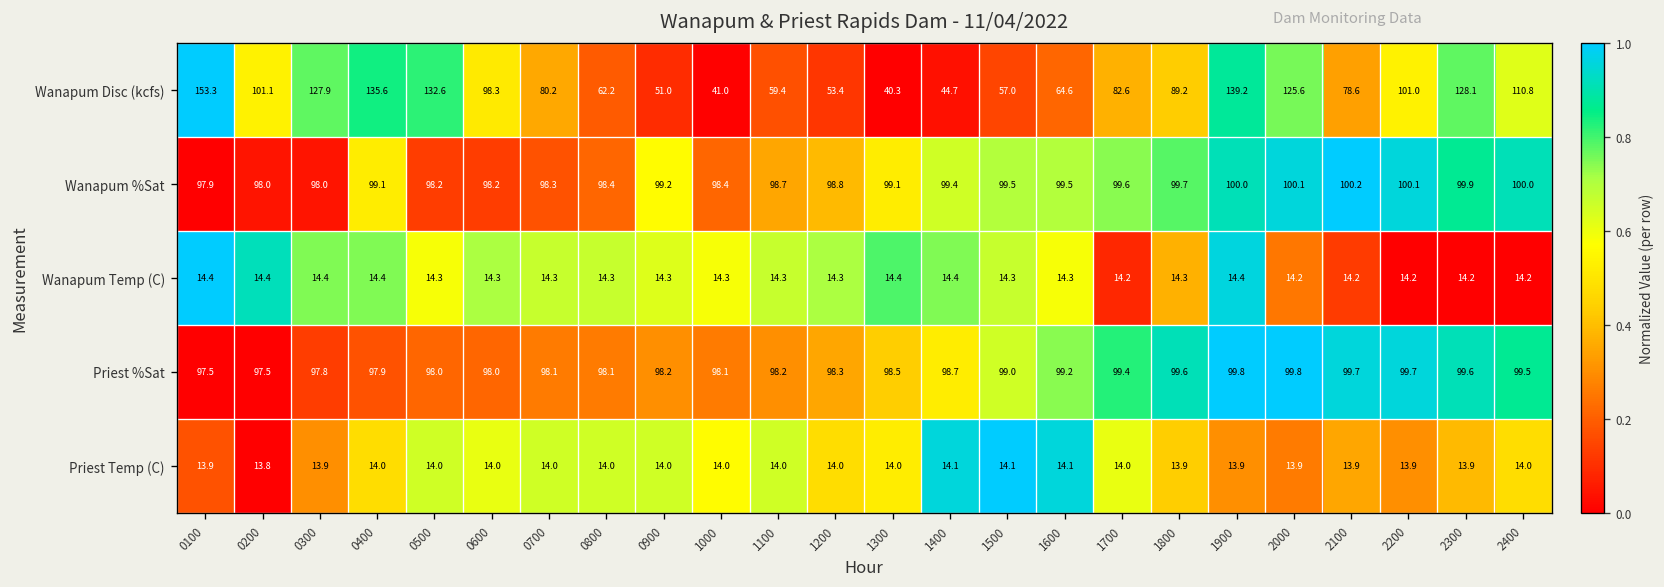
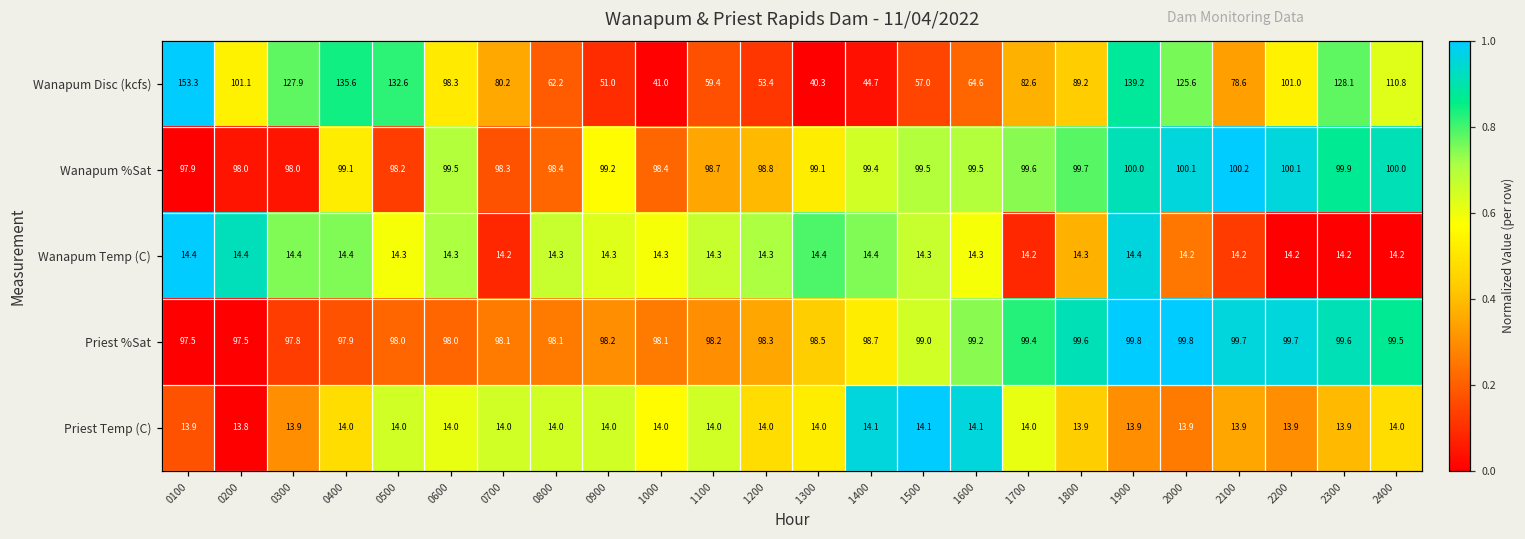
  {
    "Wanapum Disc (kcfs)": {
      "0100": 153.3,
      "0200": 101.1,
      "0300": 127.9,
      "0400": 135.6,
      "0500": 132.6,
      "0600": 98.3,
      "0700": 80.2,
      "0800": 62.2,
      "0900": 51.0,
      "1000": 41.0,
      "1100": 59.4,
      "1200": 53.4,
      "1300": 40.3,
      "1400": 44.7,
      "1500": 57.0,
      "1600": 64.6,
      "1700": 82.6,
      "1800": 89.2,
      "1900": 139.2,
      "2000": 125.6,
      "2100": 78.6,
      "2200": 101.0,
      "2300": 128.1,
      "2400": 110.8
    },
    "Wanapum %Sat": {
      "0100": 97.9,
      "0200": 98.0,
      "0300": 98.0,
      "0400": 99.1,
      "0500": 98.2,
-     "0600": 98.2,
+     "0600": 99.5,
      "0700": 98.3,
      "0800": 98.4,
      "0900": 99.2,
      "1000": 98.4,
      "1100": 98.7,
      "1200": 98.8,
      "1300": 99.1,
      "1400": 99.4,
      "1500": 99.5,
      "1600": 99.5,
      "1700": 99.6,
      "1800": 99.7,
      "1900": 100.0,
      "2000": 100.1,
      "2100": 100.2,
      "2200": 100.1,
      "2300": 99.9,
      "2400": 100.0
    },
    "Wanapum Temp (C)": {
      "0100": 14.4,
      "0200": 14.4,
      "0300": 14.4,
      "0400": 14.4,
      "0500": 14.3,
      "0600": 14.3,
-     "0700": 14.3,
+     "0700": 14.2,
      "0800": 14.3,
      "0900": 14.3,
      "1000": 14.3,
      "1100": 14.3,
      "1200": 14.3,
      "1300": 14.4,
      "1400": 14.4,
      "1500": 14.3,
      "1600": 14.3,
      "1700": 14.2,
      "1800": 14.3,
      "1900": 14.4,
      "2000": 14.2,
      "2100": 14.2,
      "2200": 14.2,
      "2300": 14.2,
      "2400": 14.2
    },
    "Priest %Sat": {
      "0100": 97.5,
      "0200": 97.5,
      "0300": 97.8,
      "0400": 97.9,
      "0500": 98.0,
      "0600": 98.0,
      "0700": 98.1,
      "0800": 98.1,
      "0900": 98.2,
      "1000": 98.1,
      "1100": 98.2,
      "1200": 98.3,
      "1300": 98.5,
      "1400": 98.7,
      "1500": 99.0,
      "1600": 99.2,
      "1700": 99.4,
      "1800": 99.6,
      "1900": 99.8,
      "2000": 99.8,
      "2100": 99.7,
      "2200": 99.7,
      "2300": 99.6,
      "2400": 99.5
    },
    "Priest Temp (C)": {
      "0100": 13.9,
      "0200": 13.8,
      "0300": 13.9,
      "0400": 14.0,
      "0500": 14.0,
      "0600": 14.0,
      "0700": 14.0,
      "0800": 14.0,
      "0900": 14.0,
      "1000": 14.0,
      "1100": 14.0,
      "1200": 14.0,
      "1300": 14.0,
      "1400": 14.1,
      "1500": 14.1,
      "1600": 14.1,
      "1700": 14.0,
      "1800": 13.9,
      "1900": 13.9,
      "2000": 13.9,
      "2100": 13.9,
      "2200": 13.9,
      "2300": 13.9,
      "2400": 14.0
    }
  }
